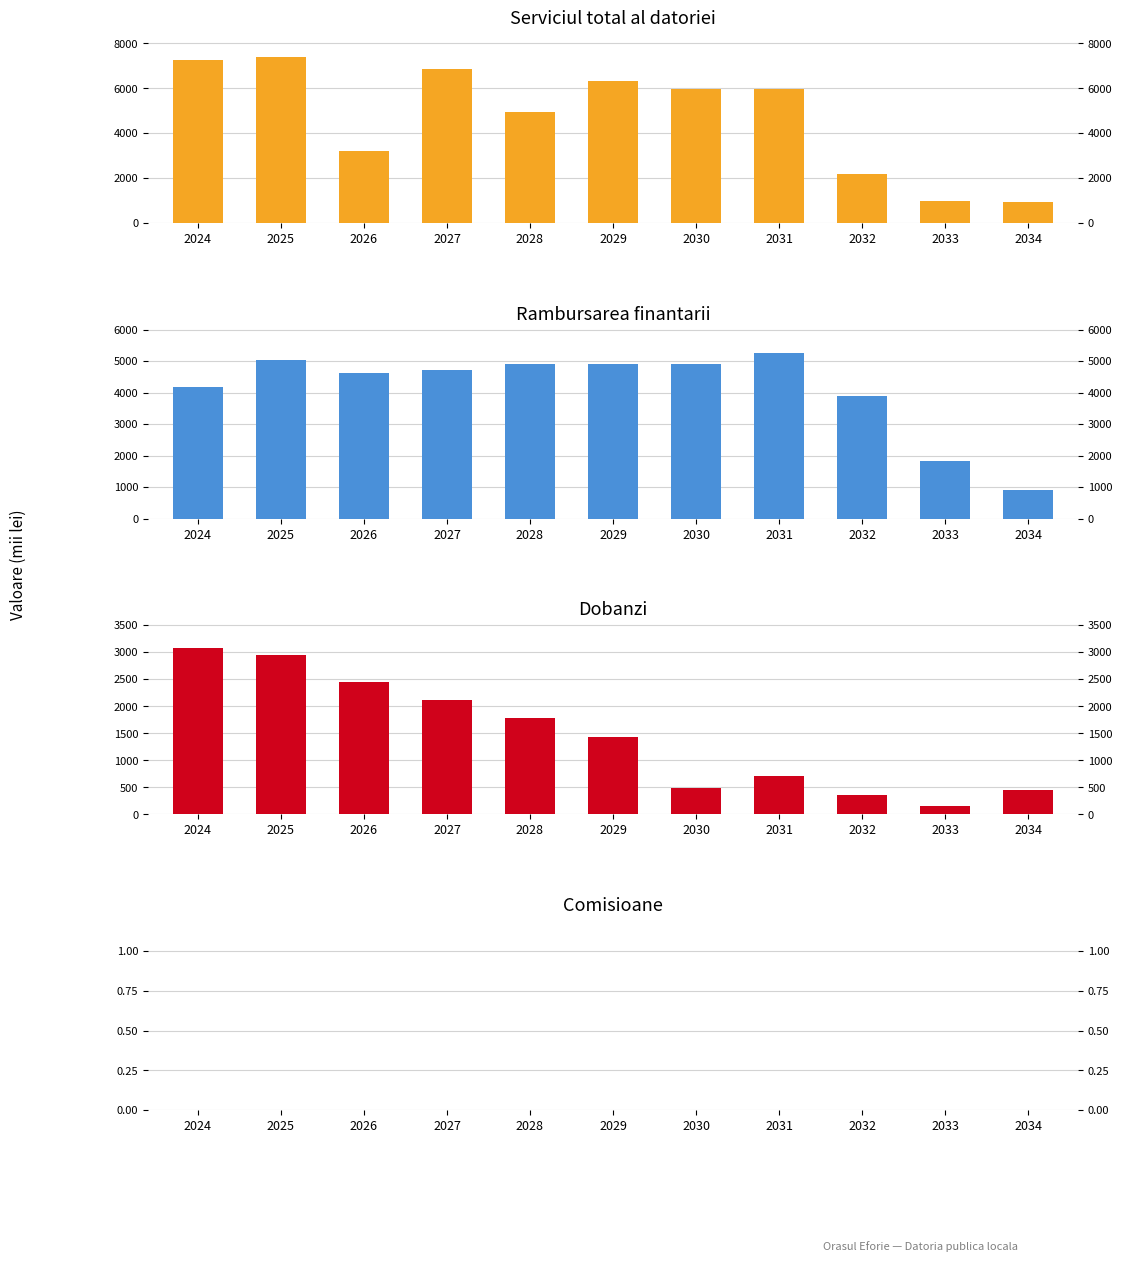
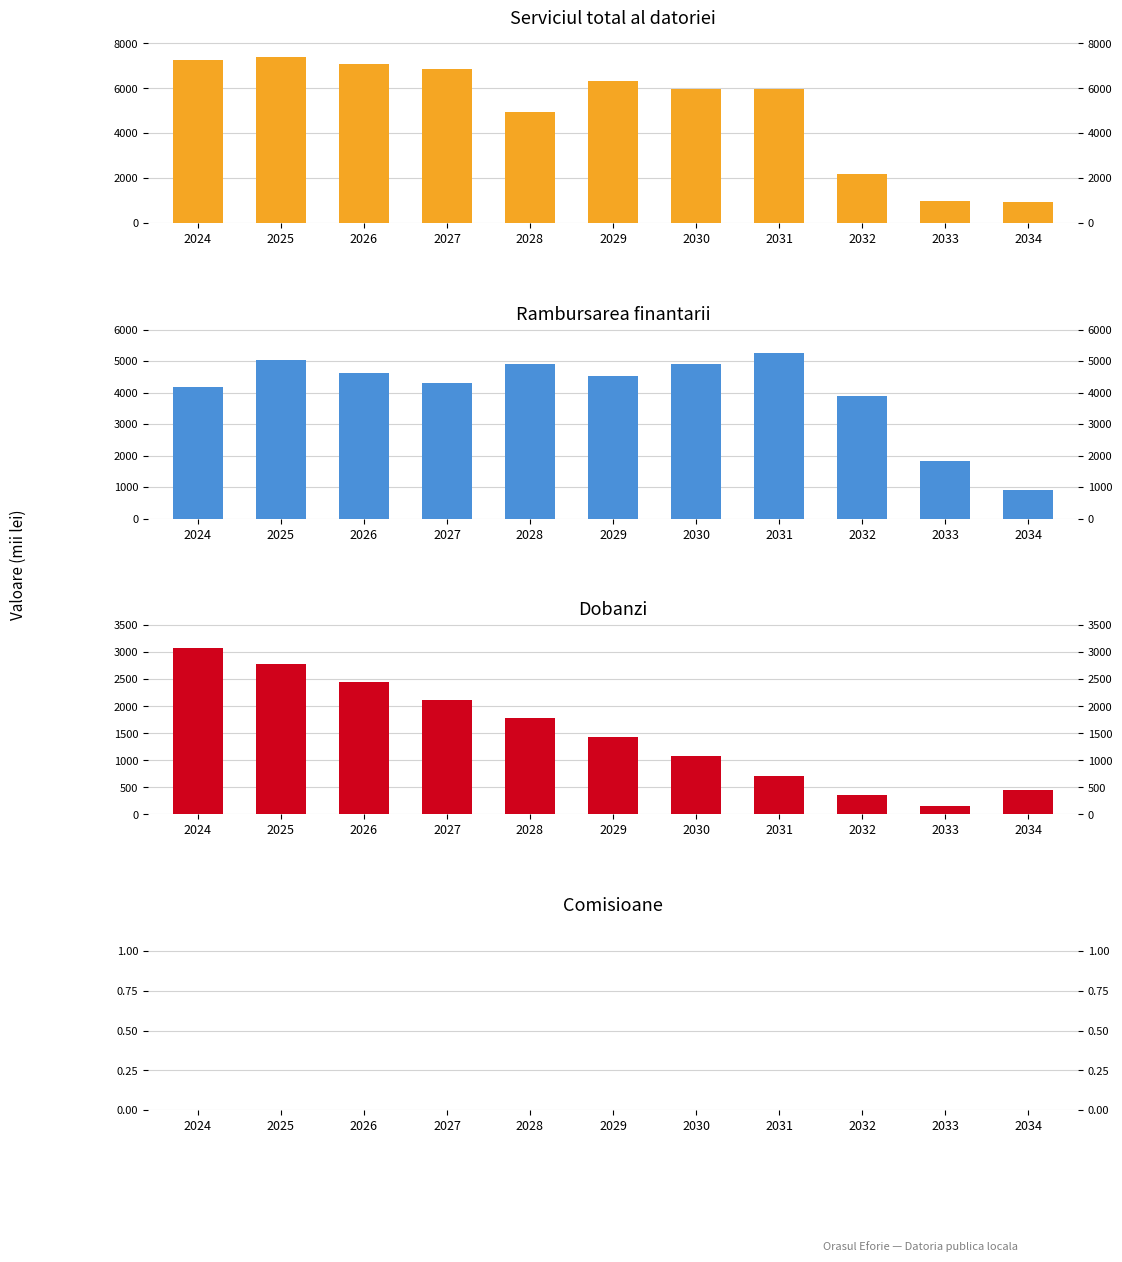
  {
    "Serviciul total al datoriei": {
      "2024": 7200,
      "2025": 7400,
-     "2026": 3200,
+     "2026": 7100,
      "2027": 6900,
      "2028": 4900,
      "2029": 6300,
      "2030": 6000,
      "2031": 6000,
      "2032": 2200,
      "2033": 1000,
      "2034": 900
    },
    "Rambursarea finantarii": {
      "2024": 4200,
      "2025": 5000,
      "2026": 4600,
-     "2027": 4700,
+     "2027": 4300,
      "2028": 4900,
-     "2029": 4900,
+     "2029": 4500,
      "2030": 4900,
      "2031": 5300,
      "2032": 3900,
      "2033": 1800,
      "2034": 900
    },
    "Dobanzi": {
      "2024": 3100,
-     "2025": 2900,
+     "2025": 2800,
      "2026": 2500,
      "2027": 2100,
      "2028": 1800,
      "2029": 1400,
-     "2030": 500,
+     "2030": 1100,
      "2031": 700,
      "2032": 400,
      "2033": 200,
      "2034": 500
    },
    "Comisioane": {
      "2024": 0.00,
      "2025": 0.00,
      "2026": 0.00,
      "2027": 0.00,
      "2028": 0.00,
      "2029": 0.00,
      "2030": 0.00,
      "2031": 0.00,
      "2032": 0.00,
      "2033": 0.00,
      "2034": 0.00
    }
  }
